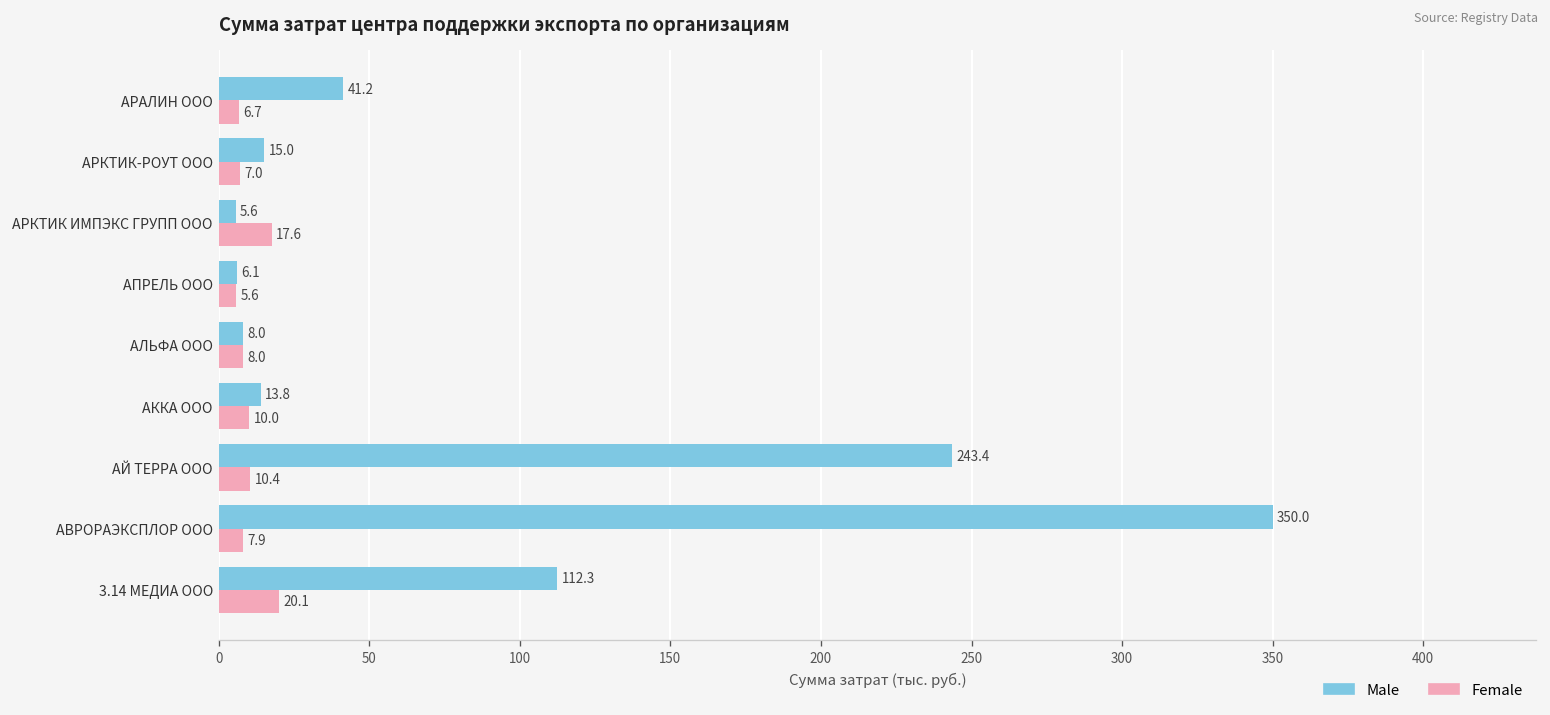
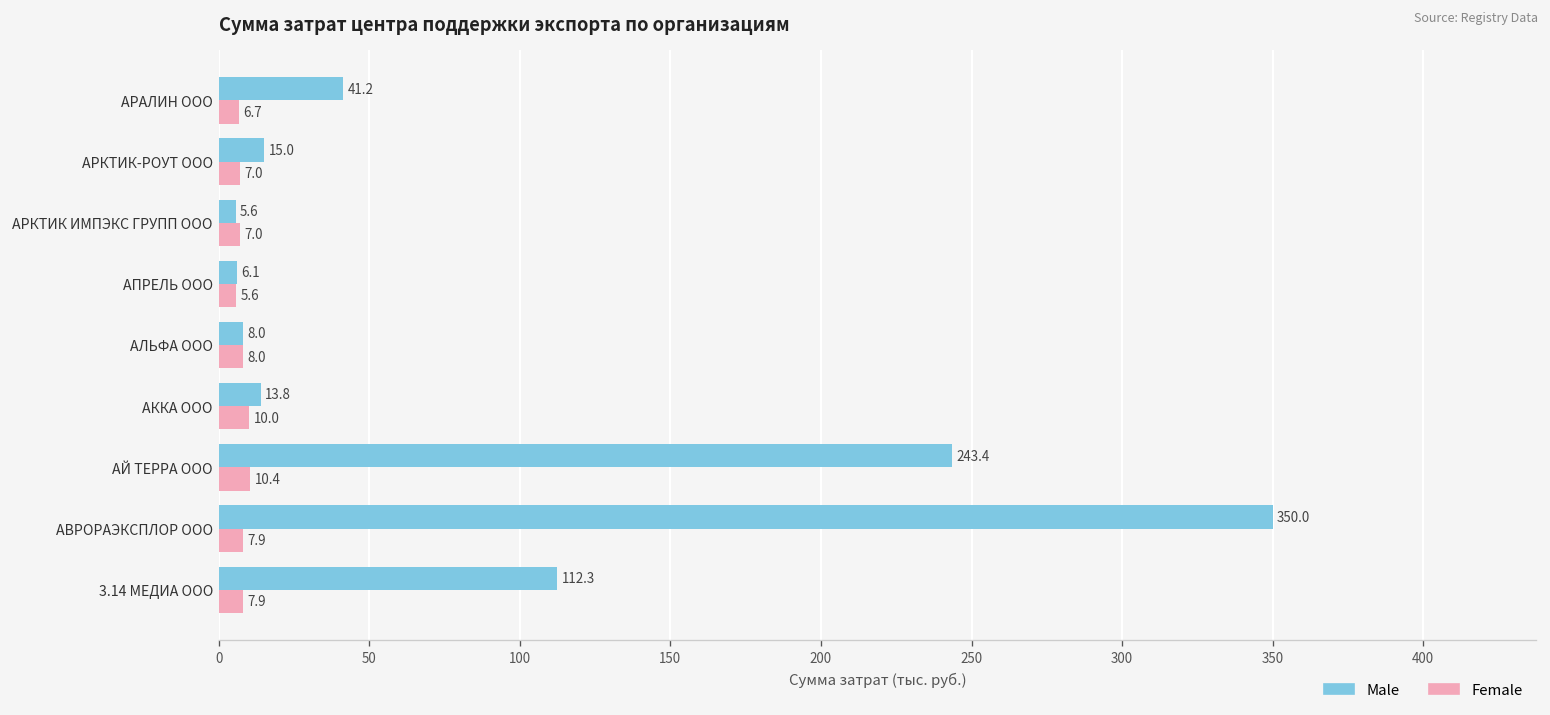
  {
    "Male": {
      "АРАЛИН ООО": 41.2,
      "АРКТИК-РОУТ ООО": 15.0,
      "АРКТИК ИМПЭКС ГРУПП ООО": 5.6,
      "АПРЕЛЬ ООО": 6.1,
      "АЛЬФА ООО": 8.0,
      "АККА ООО": 13.8,
      "АЙ ТЕРРА ООО": 243.4,
      "АВРОРАЭКСПЛОР ООО": 350.0,
      "3.14 МЕДИА ООО": 112.3
    },
    "Female": {
      "АРАЛИН ООО": 6.7,
      "АРКТИК-РОУТ ООО": 7.0,
-     "АРКТИК ИМПЭКС ГРУПП ООО": 17.6,
+     "АРКТИК ИМПЭКС ГРУПП ООО": 7.0,
      "АПРЕЛЬ ООО": 5.6,
      "АЛЬФА ООО": 8.0,
      "АККА ООО": 10.0,
      "АЙ ТЕРРА ООО": 10.4,
      "АВРОРАЭКСПЛОР ООО": 7.9,
-     "3.14 МЕДИА ООО": 20.1
+     "3.14 МЕДИА ООО": 7.9
    }
  }
